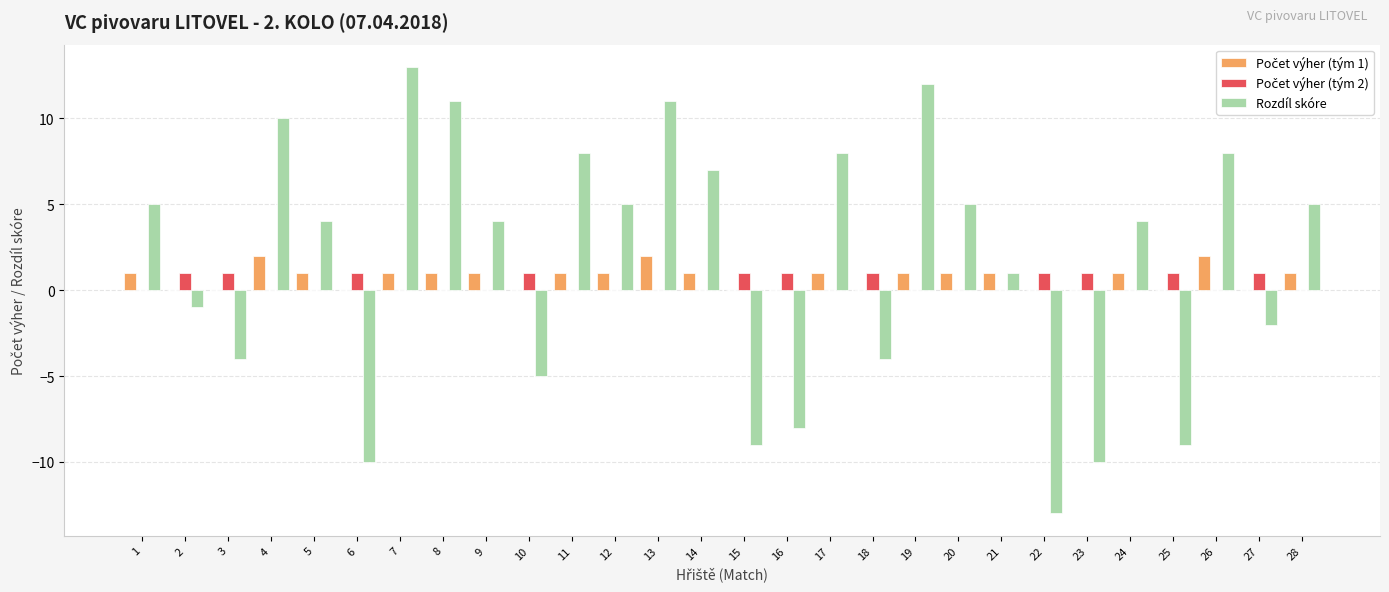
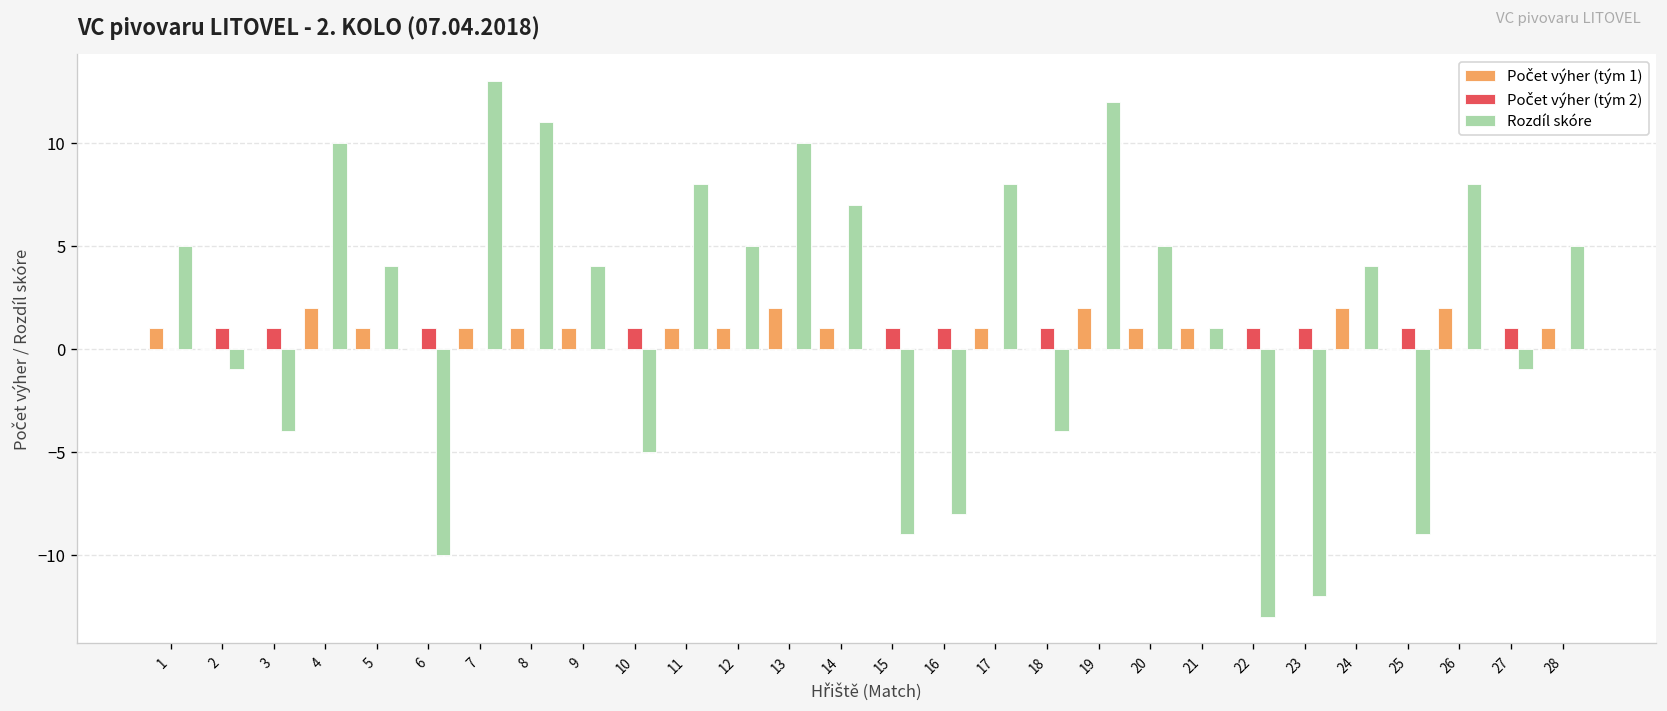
  {
    "Počet výher (tým 1)": {
      "1": 1,
      "2": 0,
      "3": 0,
      "4": 2,
      "5": 1,
      "6": 0,
      "7": 1,
      "8": 1,
      "9": 1,
      "10": 0,
      "11": 1,
      "12": 1,
      "13": 2,
      "14": 1,
      "15": 0,
      "16": 0,
      "17": 1,
      "18": 0,
-     "19": 1,
+     "19": 2,
      "20": 1,
      "21": 1,
      "22": 0,
      "23": 0,
-     "24": 1,
+     "24": 2,
      "25": 0,
      "26": 2,
      "27": 0,
      "28": 1
    },
    "Počet výher (tým 2)": {
      "1": 0,
      "2": 1,
      "3": 1,
      "4": 0,
      "5": 0,
      "6": 1,
      "7": 0,
      "8": 0,
      "9": 0,
      "10": 1,
      "11": 0,
      "12": 0,
      "13": 0,
      "14": 0,
      "15": 1,
      "16": 1,
      "17": 0,
      "18": 1,
      "19": 0,
      "20": 0,
      "21": 0,
      "22": 1,
      "23": 1,
      "24": 0,
      "25": 1,
      "26": 0,
      "27": 1,
      "28": 0
    },
    "Rozdíl skóre": {
      "1": 5,
      "2": -1,
      "3": -4,
      "4": 10,
      "5": 4,
      "6": -10,
      "7": 13,
      "8": 11,
      "9": 4,
      "10": -5,
      "11": 8,
      "12": 5,
-     "13": 11,
+     "13": 10,
      "14": 7,
      "15": -9,
      "16": -8,
      "17": 8,
      "18": -4,
      "19": 12,
      "20": 5,
      "21": 1,
      "22": -13,
-     "23": -10,
+     "23": -12,
      "24": 4,
      "25": -9,
      "26": 8,
-     "27": -2,
+     "27": -1,
      "28": 5
    }
  }
